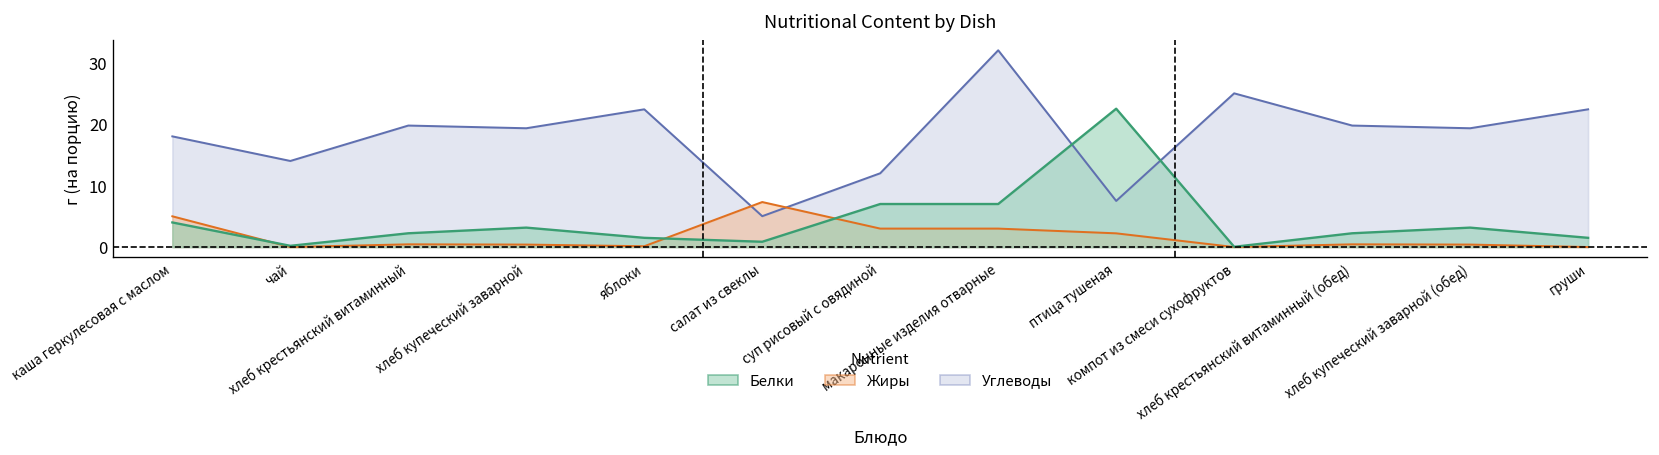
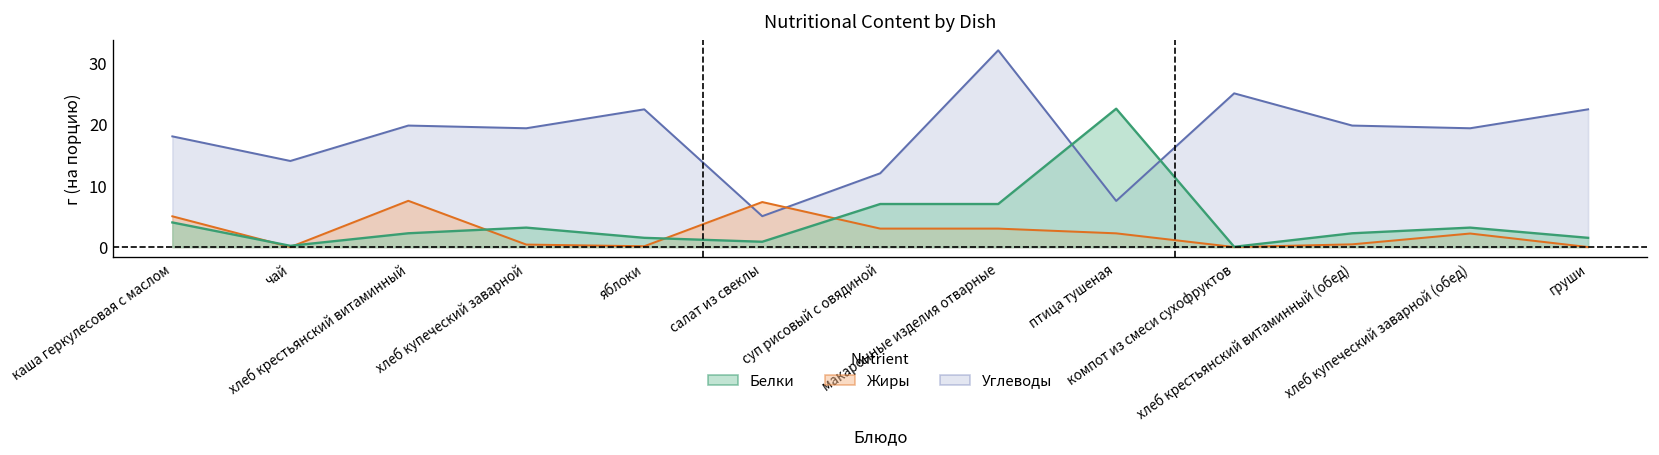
  {
    "Жиры": {
      "каша геркулесовая с маслом": 5,
-     "хлеб крестьянский витаминный": 0,
+     "хлеб крестьянский витаминный": 8,
      "хлеб купеческий заварной": 0,
      "яблоки": 0,
      "салат из свеклы": 7,
      "суп рисовый с овядиной": 3,
      "макаронные изделия отварные": 3,
      "птица тушеная": 2,
      "хлеб крестьянский витаминный (обед)": 0,
-     "хлеб купеческий заварной (обед)": 0,
+     "хлеб купеческий заварной (обед)": 2,
      "груши": 0
    }
  }
